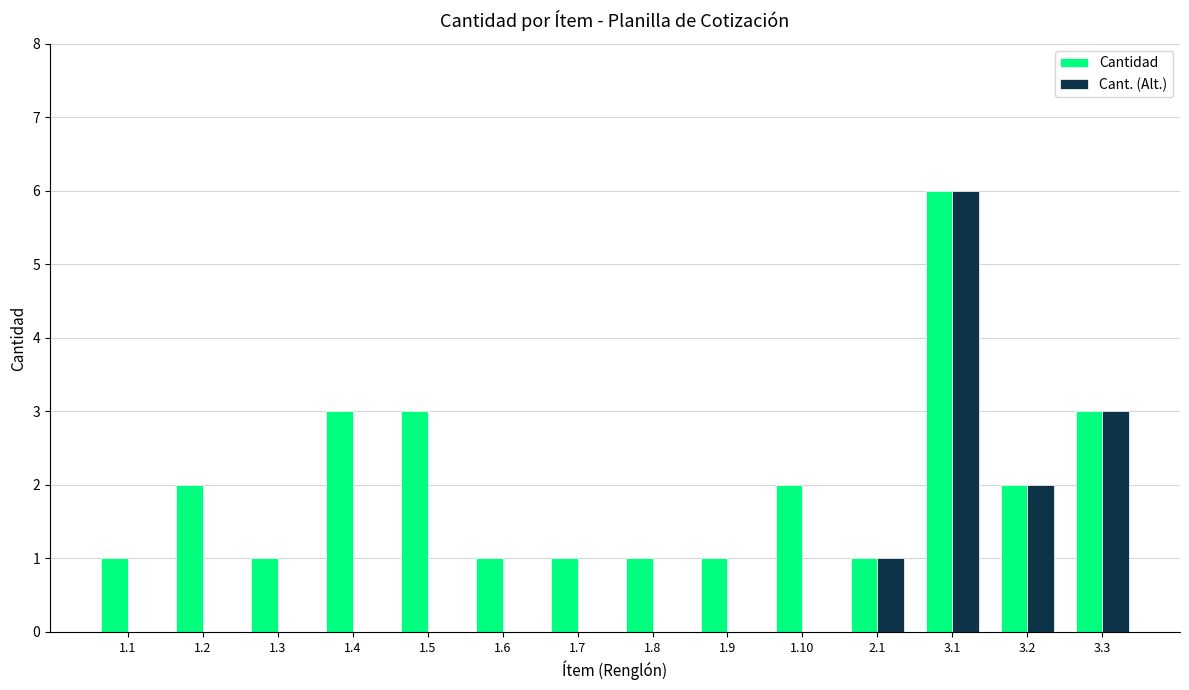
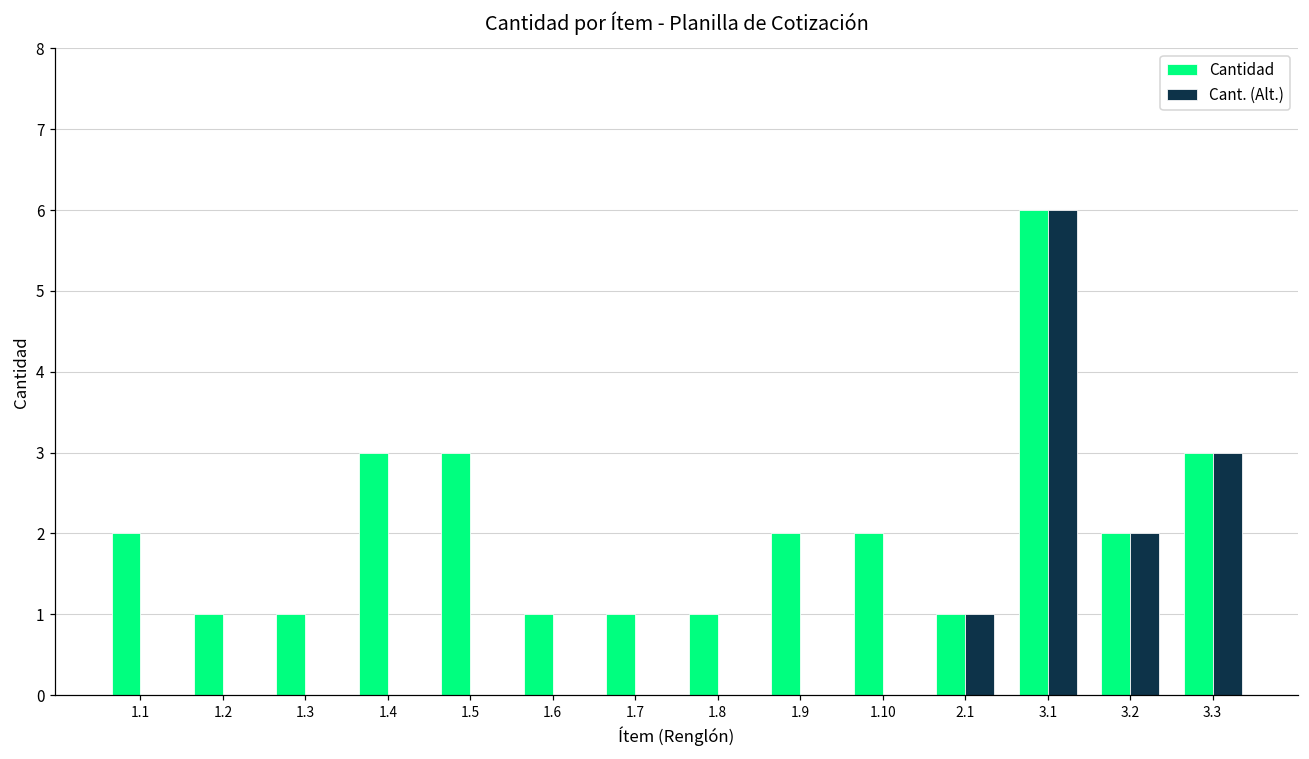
  {
    "Cantidad": {
-     "1.1": 1,
-     "1.2": 2,
+     "1.1": 2,
+     "1.2": 1,
      "1.3": 1,
      "1.4": 3,
      "1.5": 3,
      "1.6": 1,
      "1.7": 1,
      "1.8": 1,
-     "1.9": 1,
+     "1.9": 2,
      "1.10": 2,
      "2.1": 1,
      "3.1": 6,
      "3.2": 2,
      "3.3": 3
    },
    "Cant. (Alt.)": {
      "1.1": 0,
      "1.2": 0,
      "1.3": 0,
      "1.4": 0,
      "1.5": 0,
      "1.6": 0,
      "1.7": 0,
      "1.8": 0,
      "1.9": 0,
      "1.10": 0,
      "2.1": 1,
      "3.1": 6,
      "3.2": 2,
      "3.3": 3
    }
  }
